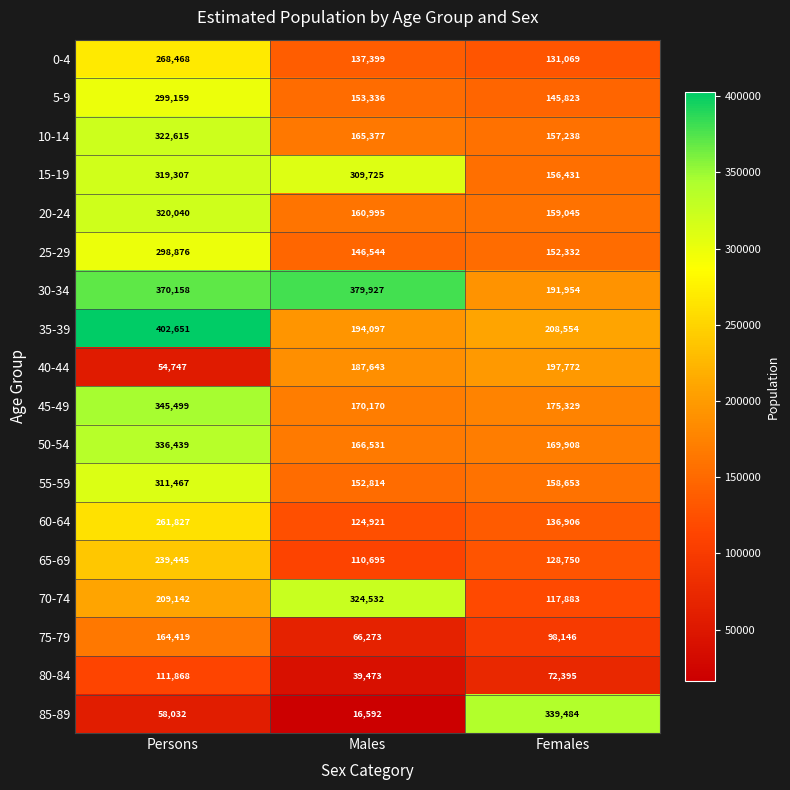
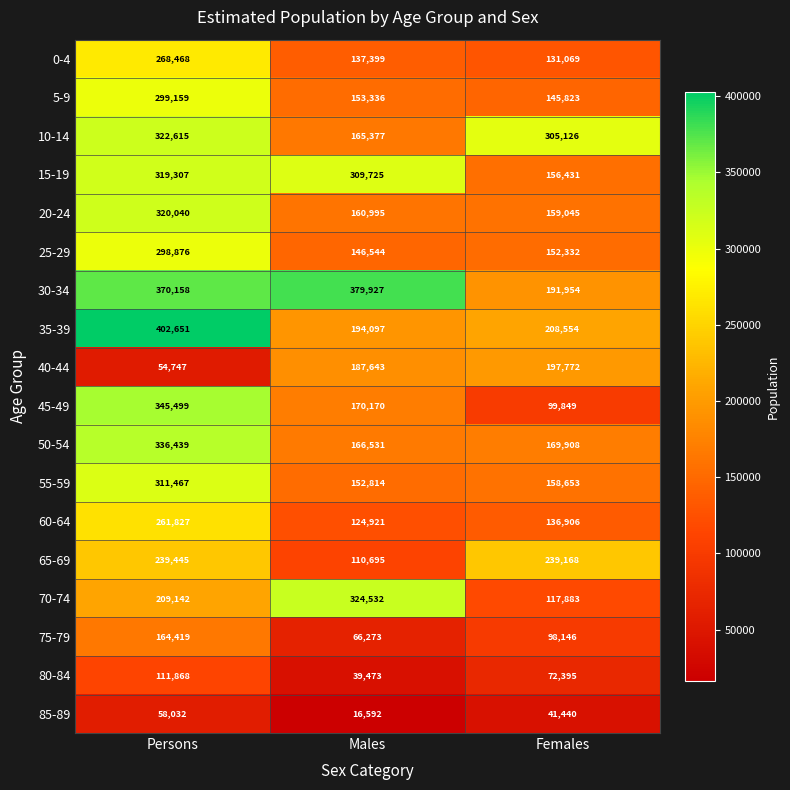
  {
    "0-4": {
      "Persons": "268,468",
      "Males": "137,399",
      "Females": "131,069"
    },
    "5-9": {
      "Persons": "299,159",
      "Males": "153,336",
      "Females": "145,823"
    },
    "10-14": {
      "Persons": "322,615",
      "Males": "165,377",
-     "Females": "157,238"
+     "Females": "305,126"
    },
    "15-19": {
      "Persons": "319,307",
      "Males": "309,725",
      "Females": "156,431"
    },
    "20-24": {
      "Persons": "320,040",
      "Males": "160,995",
      "Females": "159,045"
    },
    "25-29": {
      "Persons": "298,876",
      "Males": "146,544",
      "Females": "152,332"
    },
    "30-34": {
      "Persons": "370,158",
      "Males": "379,927",
      "Females": "191,954"
    },
    "35-39": {
      "Persons": "402,651",
      "Males": "194,097",
      "Females": "208,554"
    },
    "40-44": {
      "Persons": "54,747",
      "Males": "187,643",
      "Females": "197,772"
    },
    "45-49": {
      "Persons": "345,499",
      "Males": "170,170",
-     "Females": "175,329"
+     "Females": "99,849"
    },
    "50-54": {
      "Persons": "336,439",
      "Males": "166,531",
      "Females": "169,908"
    },
    "55-59": {
      "Persons": "311,467",
      "Males": "152,814",
      "Females": "158,653"
    },
    "60-64": {
      "Persons": "261,827",
      "Males": "124,921",
      "Females": "136,906"
    },
    "65-69": {
      "Persons": "239,445",
      "Males": "110,695",
-     "Females": "128,750"
+     "Females": "239,168"
    },
    "70-74": {
      "Persons": "209,142",
      "Males": "324,532",
      "Females": "117,883"
    },
    "75-79": {
      "Persons": "164,419",
      "Males": "66,273",
      "Females": "98,146"
    },
    "80-84": {
      "Persons": "111,868",
      "Males": "39,473",
      "Females": "72,395"
    },
    "85-89": {
      "Persons": "58,032",
      "Males": "16,592",
-     "Females": "339,484"
+     "Females": "41,440"
    }
  }
